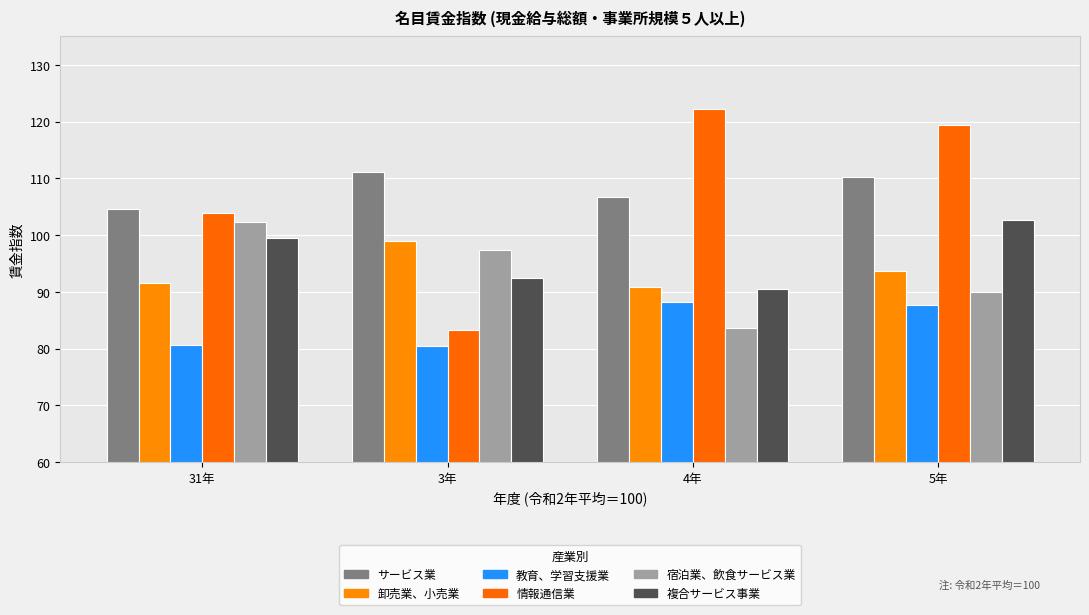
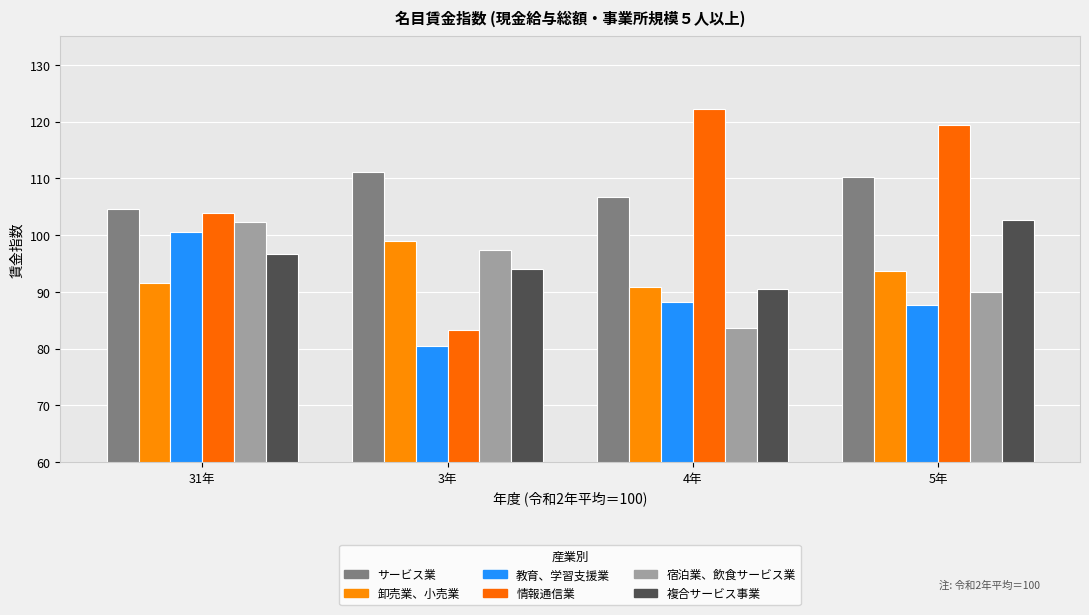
  {
    "教育、学習支援業": {
-     "31年": 81,
+     "31年": 101,
      "3年": 80,
      "4年": 88,
      "5年": 88
    },
    "複合サービス事業": {
-     "31年": 100,
-     "3年": 93,
+     "31年": 97,
+     "3年": 94,
      "4年": 91,
      "5年": 103
    }
  }
